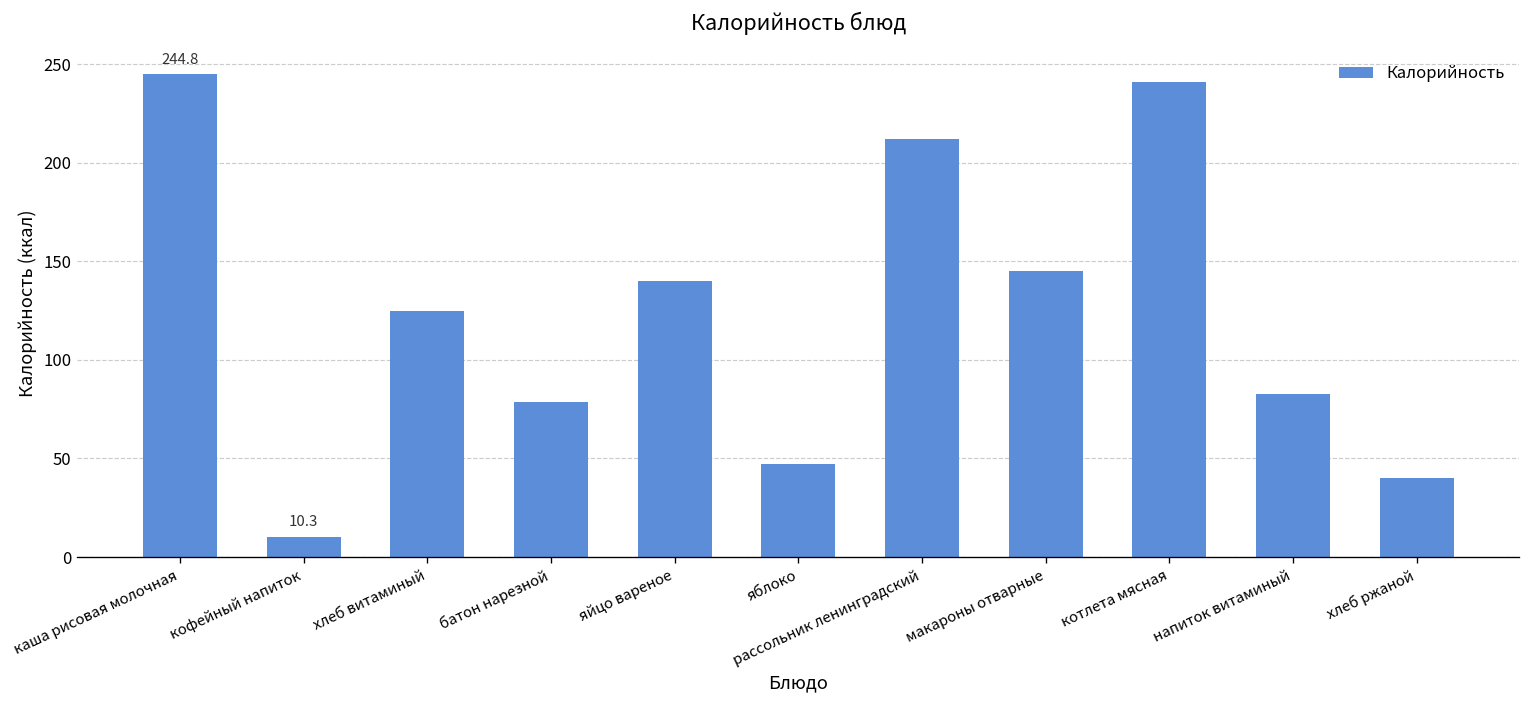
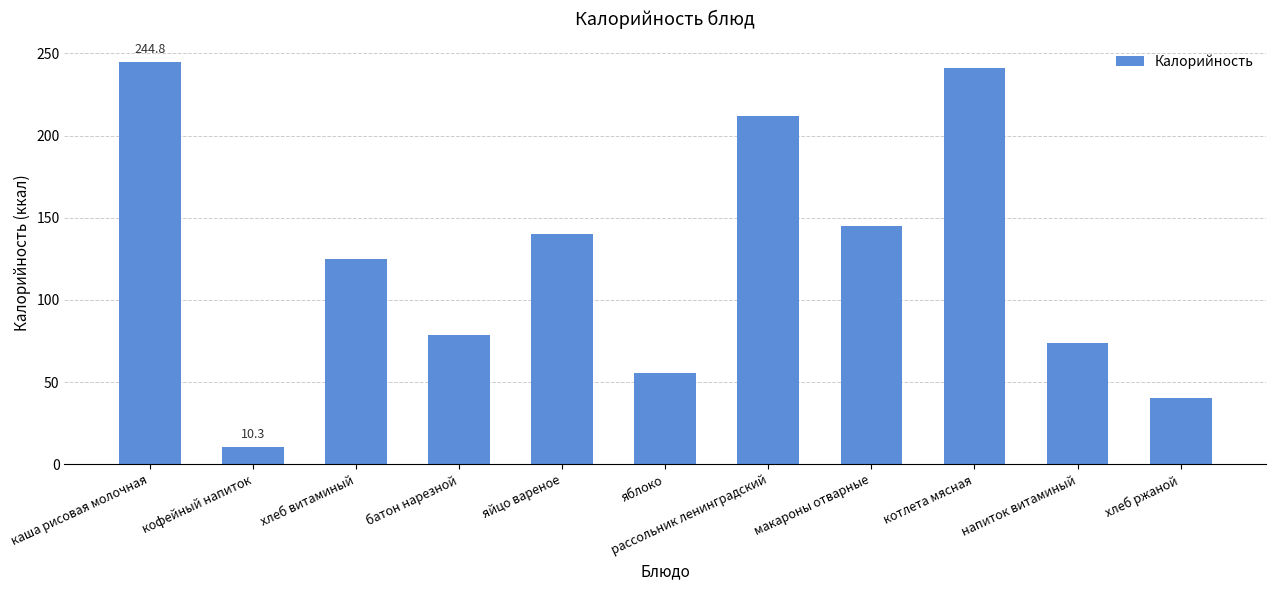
  {
    "хлеб витаминый": 125,
    "батон нарезной": 79,
    "яйцо вареное": 140,
-   "яблоко": 47,
+   "яблоко": 55,
    "рассольник ленинградский": 212,
    "макароны отварные": 145,
    "котлета мясная": 241,
-   "напиток витаминый": 83,
+   "напиток витаминый": 74,
    "хлеб ржаной": 40
  }
